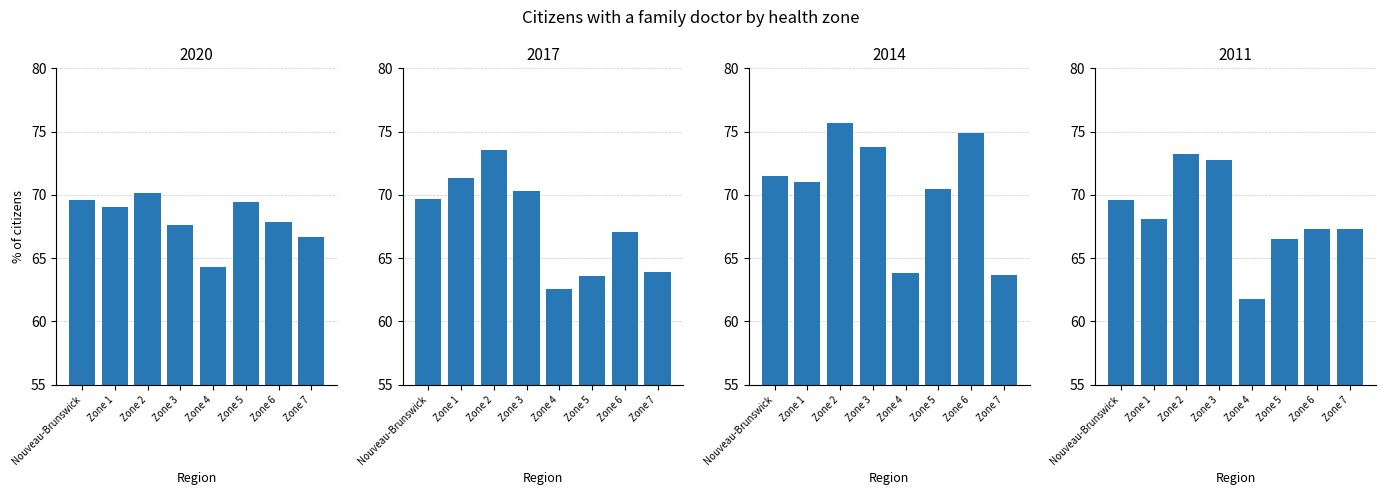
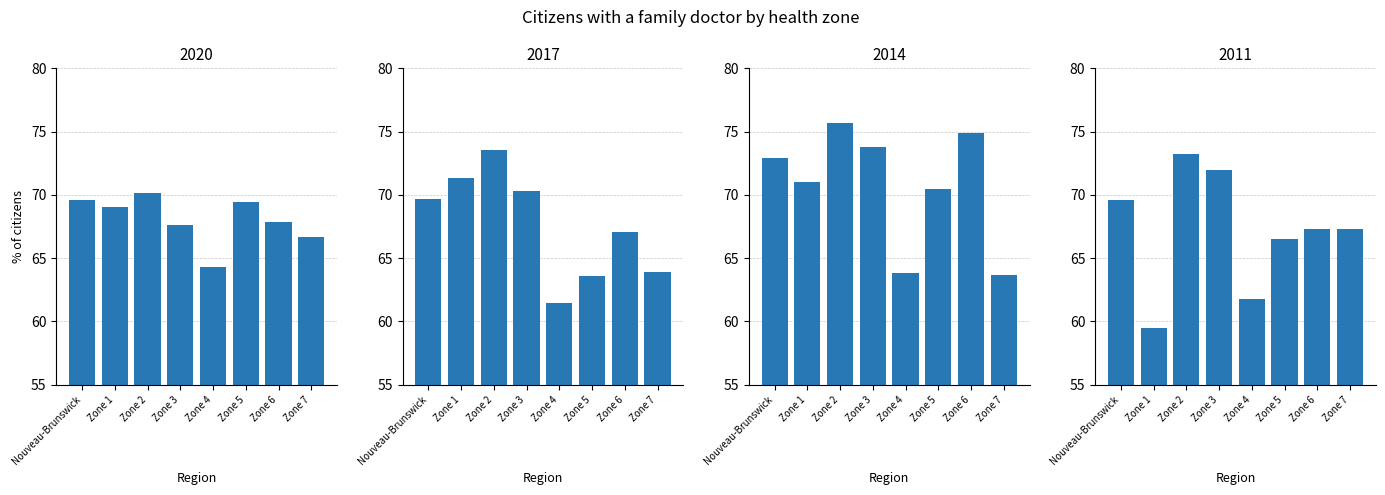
  {
    "2020": {
      "Nouveau-Brunswick": 69.6,
      "Zone 1": 69.0,
      "Zone 2": 70.2,
      "Zone 3": 67.6,
      "Zone 4": 64.3,
      "Zone 5": 69.4,
      "Zone 6": 67.8,
      "Zone 7": 66.6
    },
    "2017": {
      "Nouveau-Brunswick": 69.7,
      "Zone 1": 71.4,
      "Zone 2": 73.5,
      "Zone 3": 70.3,
-     "Zone 4": 62.5,
+     "Zone 4": 61.4,
      "Zone 5": 63.6,
      "Zone 6": 67.0,
      "Zone 7": 63.9
    },
    "2014": {
-     "Nouveau-Brunswick": 71.5,
+     "Nouveau-Brunswick": 72.9,
      "Zone 1": 71.0,
      "Zone 2": 75.7,
      "Zone 3": 73.8,
      "Zone 4": 63.8,
      "Zone 5": 70.4,
      "Zone 6": 74.9,
      "Zone 7": 63.7
    },
    "2011": {
      "Nouveau-Brunswick": 69.6,
-     "Zone 1": 68.1,
+     "Zone 1": 59.5,
      "Zone 2": 73.3,
-     "Zone 3": 72.7,
+     "Zone 3": 72.0,
      "Zone 4": 61.8,
      "Zone 5": 66.5,
      "Zone 6": 67.3,
      "Zone 7": 67.3
    }
  }
